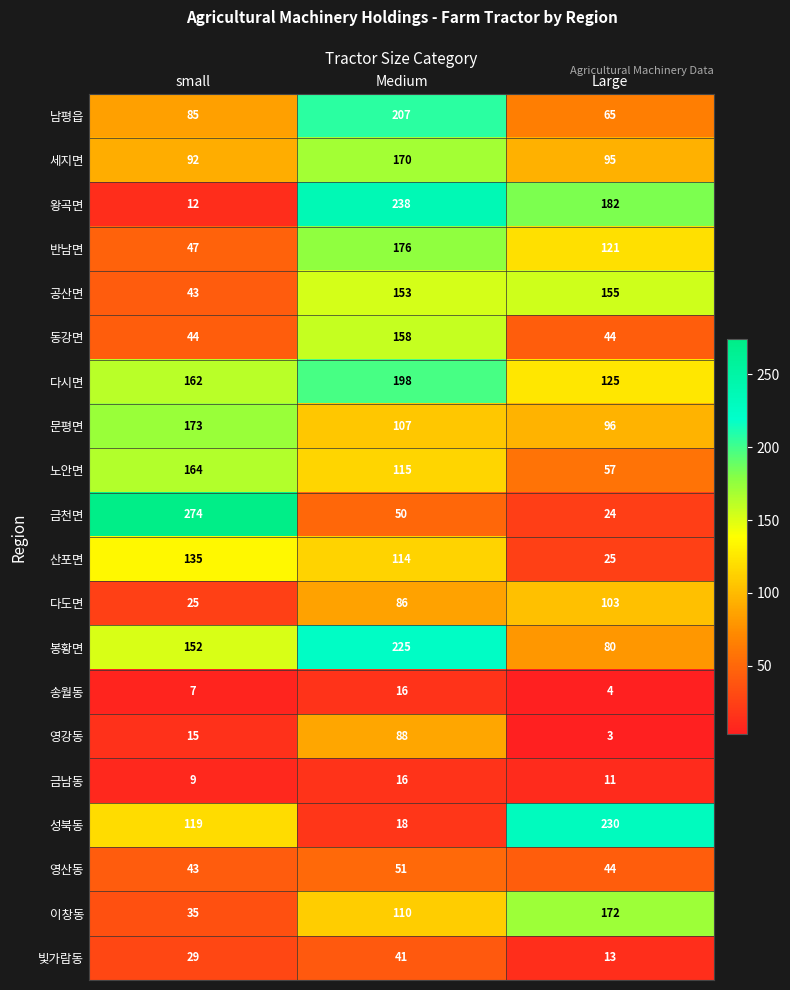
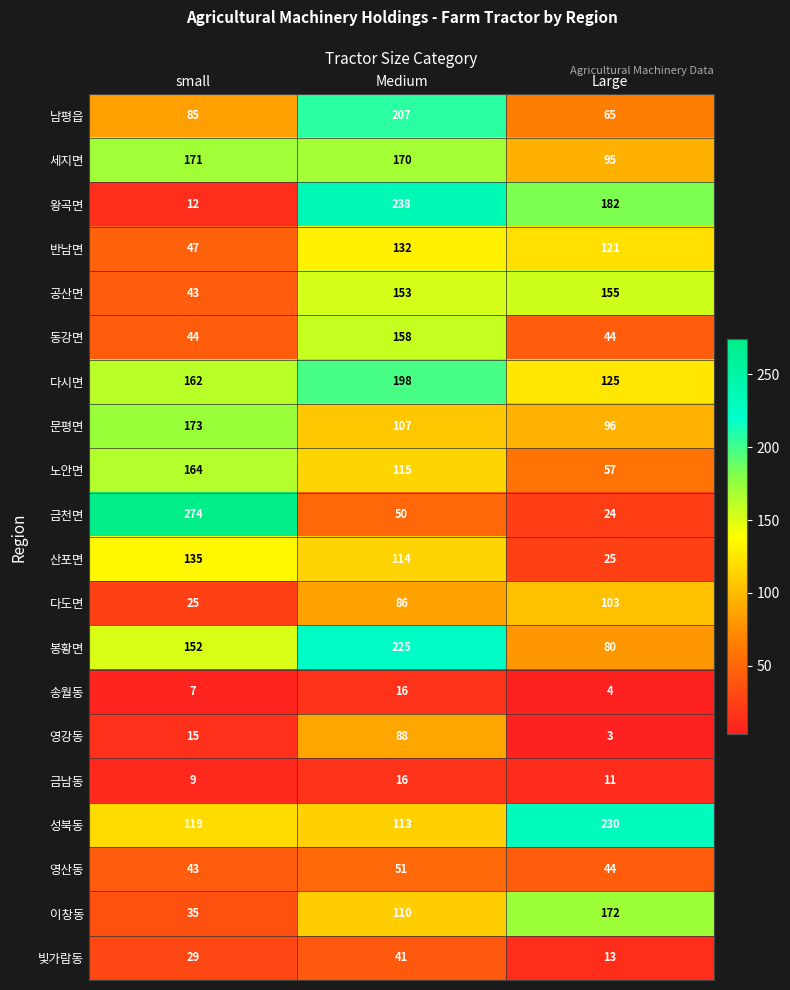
  {
    "남평읍": {
      "small": 85,
      "Medium": 207,
      "Large": 65
    },
    "세지면": {
-     "small": 92,
+     "small": 171,
      "Medium": 170,
      "Large": 95
    },
    "왕곡면": {
      "small": 12,
      "Medium": 238,
      "Large": 182
    },
    "반남면": {
      "small": 47,
-     "Medium": 176,
+     "Medium": 132,
      "Large": 121
    },
    "공산면": {
      "small": 43,
      "Medium": 153,
      "Large": 155
    },
    "동강면": {
      "small": 44,
      "Medium": 158,
      "Large": 44
    },
    "다시면": {
      "small": 162,
      "Medium": 198,
      "Large": 125
    },
    "문평면": {
      "small": 173,
      "Medium": 107,
      "Large": 96
    },
    "노안면": {
      "small": 164,
      "Medium": 115,
      "Large": 57
    },
    "금천면": {
      "small": 274,
      "Medium": 50,
      "Large": 24
    },
    "산포면": {
      "small": 135,
      "Medium": 114,
      "Large": 25
    },
    "다도면": {
      "small": 25,
      "Medium": 86,
      "Large": 103
    },
    "봉황면": {
      "small": 152,
      "Medium": 225,
      "Large": 80
    },
    "송월동": {
      "small": 7,
      "Medium": 16,
      "Large": 4
    },
    "영강동": {
      "small": 15,
      "Medium": 88,
      "Large": 3
    },
    "금남동": {
      "small": 9,
      "Medium": 16,
      "Large": 11
    },
    "성북동": {
      "small": 119,
-     "Medium": 18,
+     "Medium": 113,
      "Large": 230
    },
    "영산동": {
      "small": 43,
      "Medium": 51,
      "Large": 44
    },
    "이창동": {
      "small": 35,
      "Medium": 110,
      "Large": 172
    },
    "빛가람동": {
      "small": 29,
      "Medium": 41,
      "Large": 13
    }
  }
